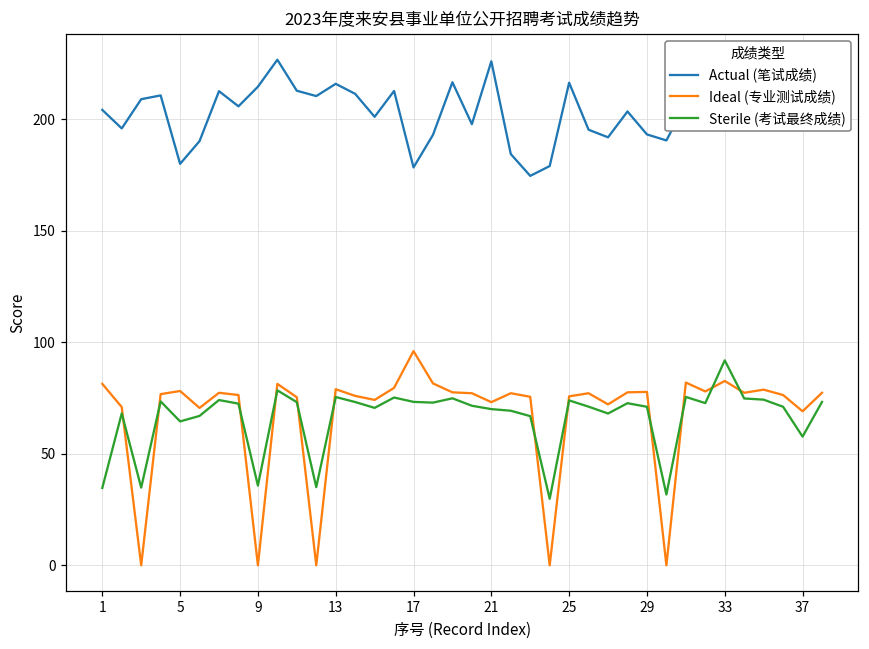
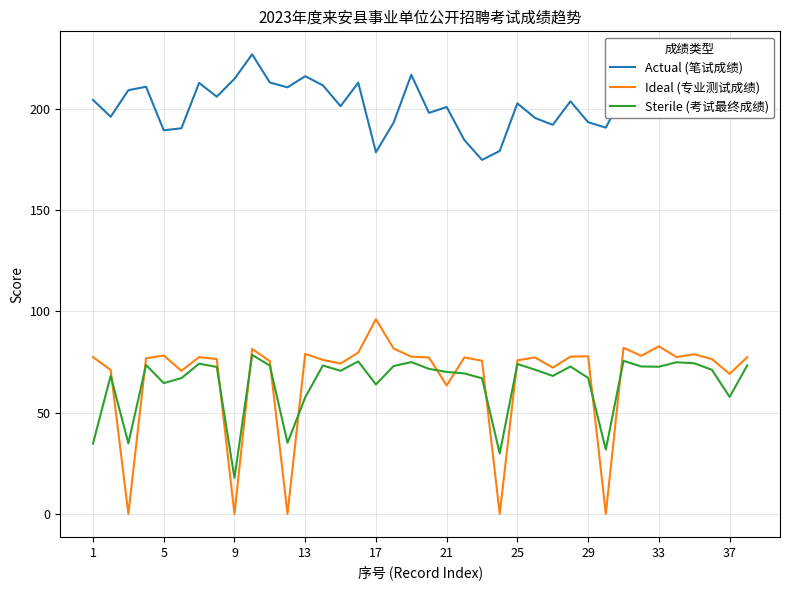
  {
    "Actual (笔试成绩)": {
      "1": 204,
-     "5": 180,
+     "5": 189,
      "9": 215,
      "13": 216,
      "17": 179,
-     "21": 226,
-     "25": 217,
+     "21": 201,
+     "25": 203,
      "29": 193
    },
    "Ideal (专业测试成绩)": {
-     "1": 81,
+     "1": 77,
      "5": 78,
      "9": 0,
      "13": 79,
      "17": 96,
-     "21": 73,
+     "21": 63,
      "25": 76,
      "29": 78,
      "33": 83,
      "37": 69
    },
    "Sterile (考试最终成绩)": {
      "1": 35,
      "5": 65,
-     "9": 36,
-     "13": 76,
-     "17": 73,
+     "9": 18,
+     "13": 58,
+     "17": 64,
      "21": 70,
      "25": 74,
-     "29": 71,
-     "33": 92,
+     "29": 67,
+     "33": 73,
      "37": 58
    }
  }
